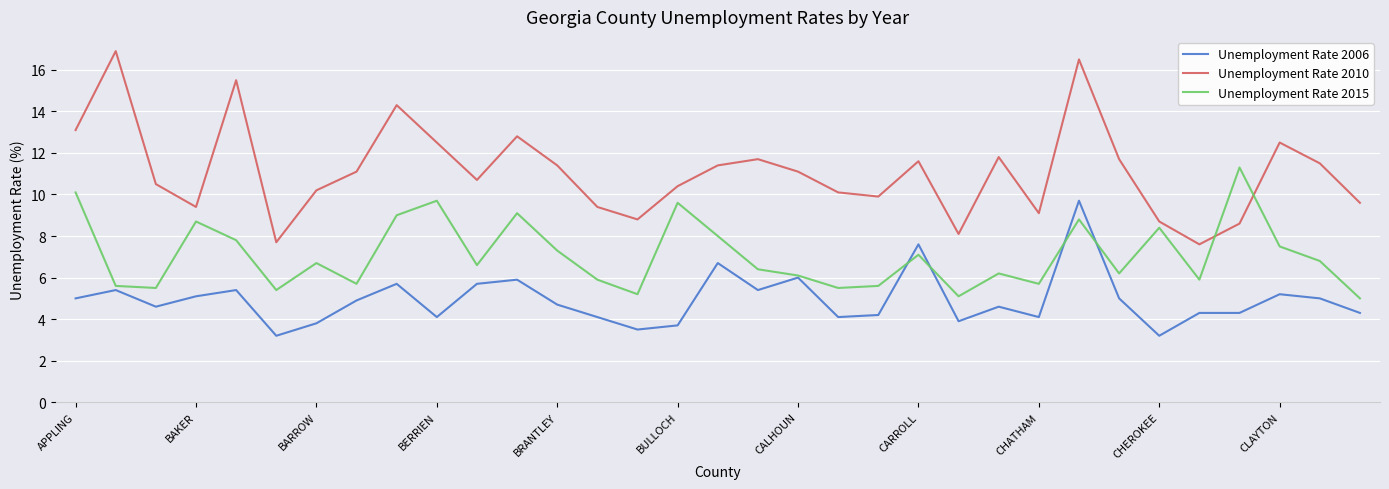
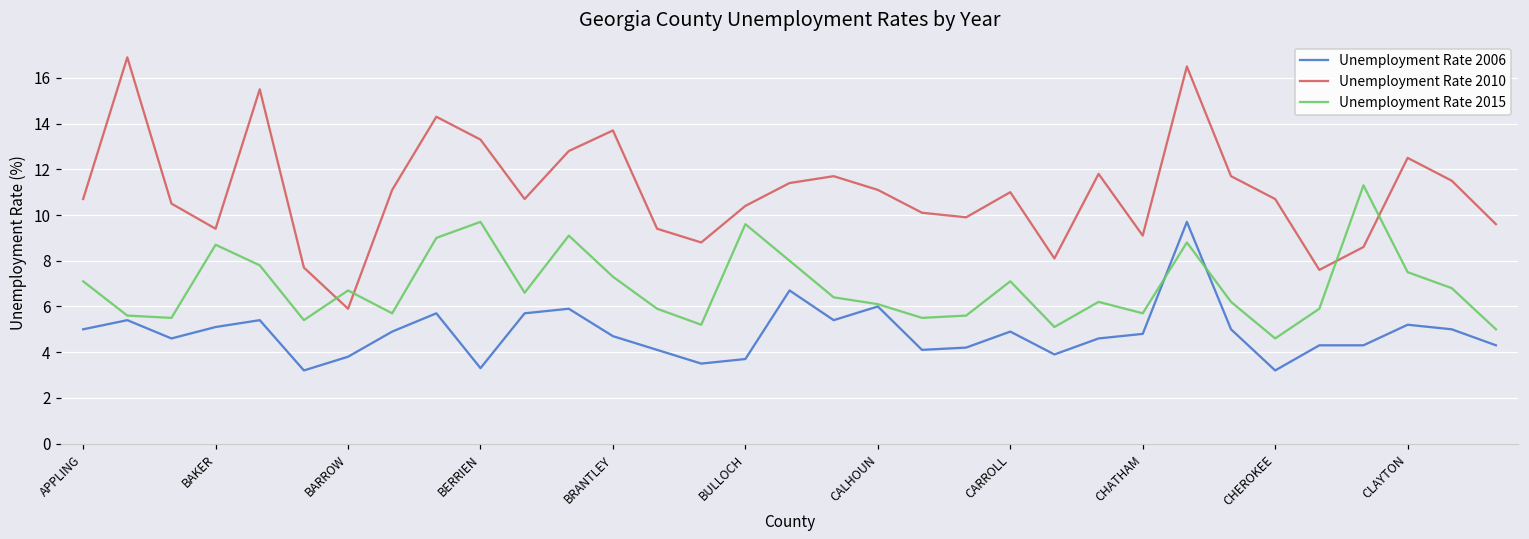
  {
    "Unemployment Rate 2006": {
      "APPLING": 5.0,
      "BAKER": 5.1,
      "BARROW": 3.8,
-     "BERRIEN": 4.1,
+     "BERRIEN": 3.3,
      "BRANTLEY": 4.7,
      "BULLOCH": 3.7,
-     "CARROLL": 7.6,
-     "CHATHAM": 4.1,
+     "CARROLL": 4.9,
+     "CHATHAM": 4.8,
      "CHEROKEE": 3.2,
      "CLAYTON": 5.2
    },
    "Unemployment Rate 2010": {
-     "APPLING": 13.1,
+     "APPLING": 10.7,
      "BAKER": 9.4,
-     "BARROW": 10.2,
-     "BERRIEN": 12.5,
-     "BRANTLEY": 11.4,
+     "BARROW": 5.9,
+     "BERRIEN": 13.3,
+     "BRANTLEY": 13.7,
      "BULLOCH": 10.4,
      "CALHOUN": 11.1,
-     "CARROLL": 11.6,
+     "CARROLL": 11.0,
      "CHATHAM": 9.1,
-     "CHEROKEE": 8.7,
+     "CHEROKEE": 10.7,
      "CLAYTON": 12.5
    },
    "Unemployment Rate 2015": {
-     "APPLING": 10.1,
+     "APPLING": 7.1,
      "BAKER": 8.7,
      "BARROW": 6.7,
      "BERRIEN": 9.7,
      "BRANTLEY": 7.3,
      "BULLOCH": 9.6,
      "CARROLL": 7.1,
      "CHATHAM": 5.7,
-     "CHEROKEE": 8.4,
+     "CHEROKEE": 4.6,
      "CLAYTON": 7.5
    }
  }
